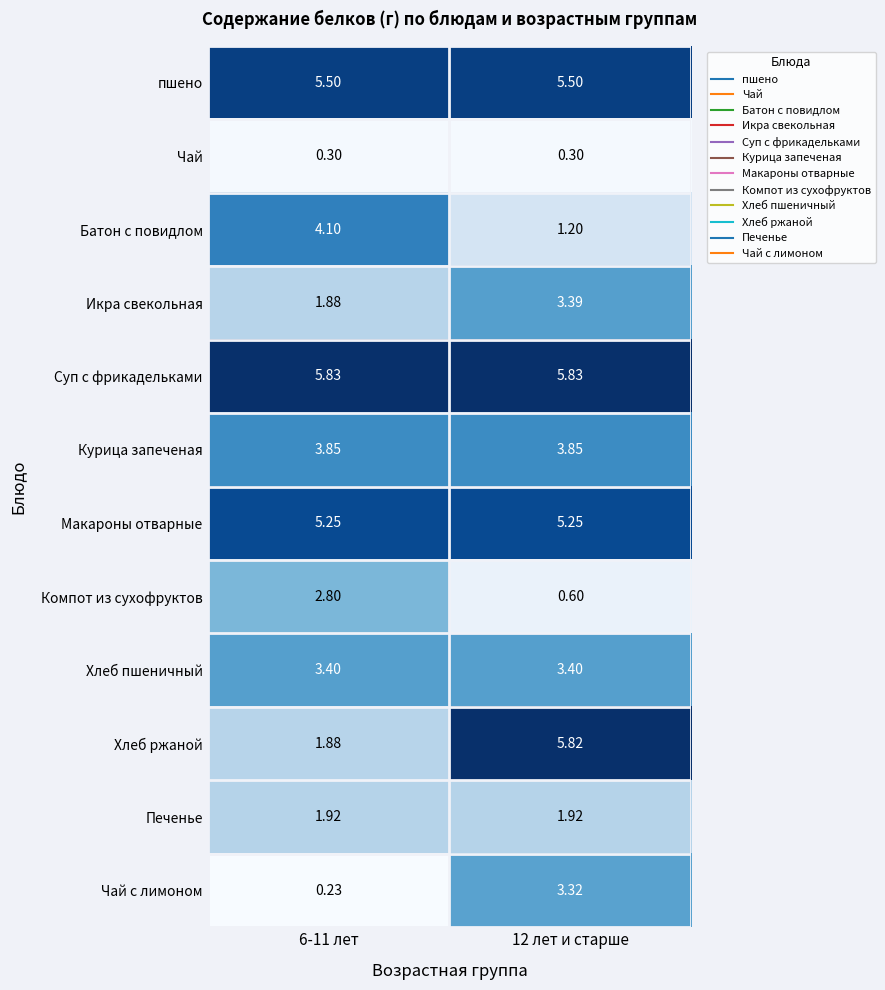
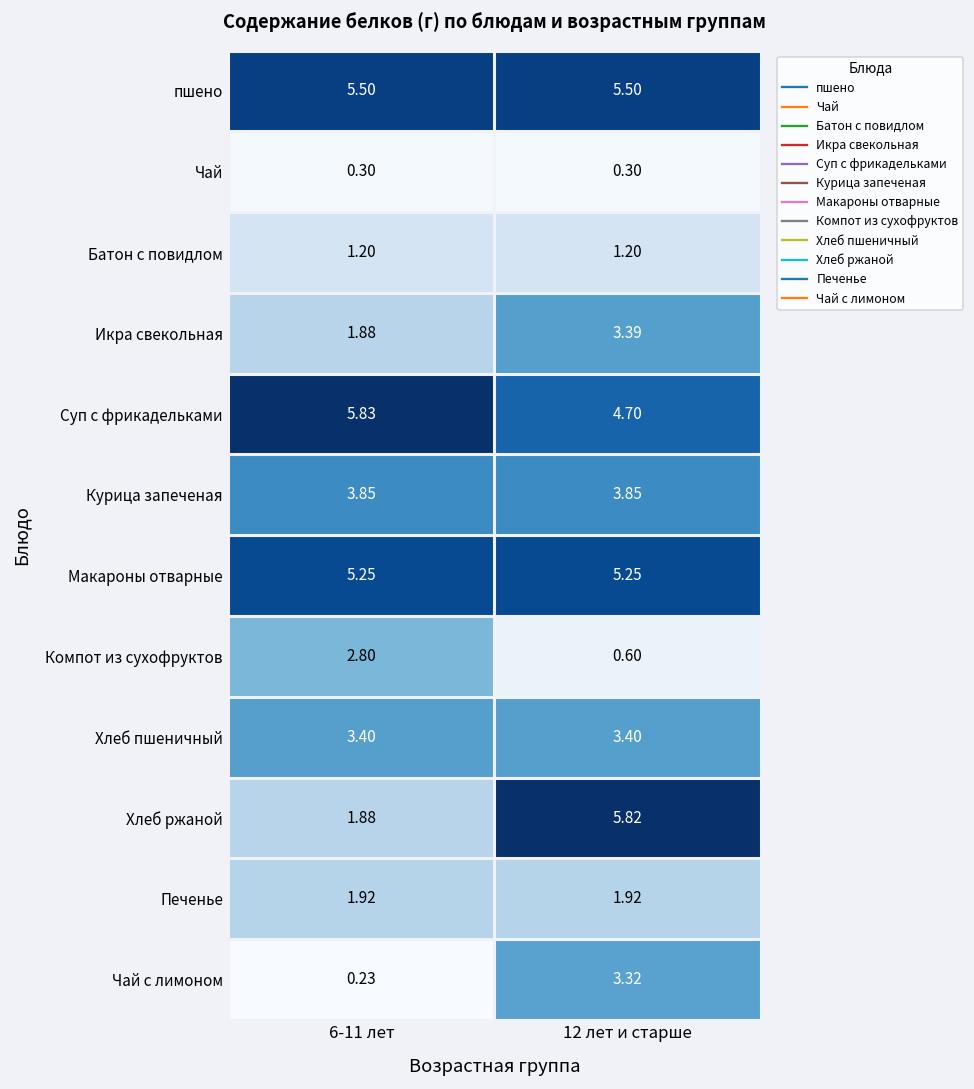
  {
    "пшено": {
      "6-11 лет": 5.50,
      "12 лет и старше": 5.50
    },
    "Чай": {
      "6-11 лет": 0.30,
      "12 лет и старше": 0.30
    },
    "Батон с повидлом": {
-     "6-11 лет": 4.10,
+     "6-11 лет": 1.20,
      "12 лет и старше": 1.20
    },
    "Икра свекольная": {
      "6-11 лет": 1.88,
      "12 лет и старше": 3.39
    },
    "Суп с фрикадельками": {
      "6-11 лет": 5.83,
-     "12 лет и старше": 5.83
+     "12 лет и старше": 4.70
    },
    "Курица запеченая": {
      "6-11 лет": 3.85,
      "12 лет и старше": 3.85
    },
    "Макароны отварные": {
      "6-11 лет": 5.25,
      "12 лет и старше": 5.25
    },
    "Компот из сухофруктов": {
      "6-11 лет": 2.80,
      "12 лет и старше": 0.60
    },
    "Хлеб пшеничный": {
      "6-11 лет": 3.40,
      "12 лет и старше": 3.40
    },
    "Хлеб ржаной": {
      "6-11 лет": 1.88,
      "12 лет и старше": 5.82
    },
    "Печенье": {
      "6-11 лет": 1.92,
      "12 лет и старше": 1.92
    },
    "Чай с лимоном": {
      "6-11 лет": 0.23,
      "12 лет и старше": 3.32
    }
  }
